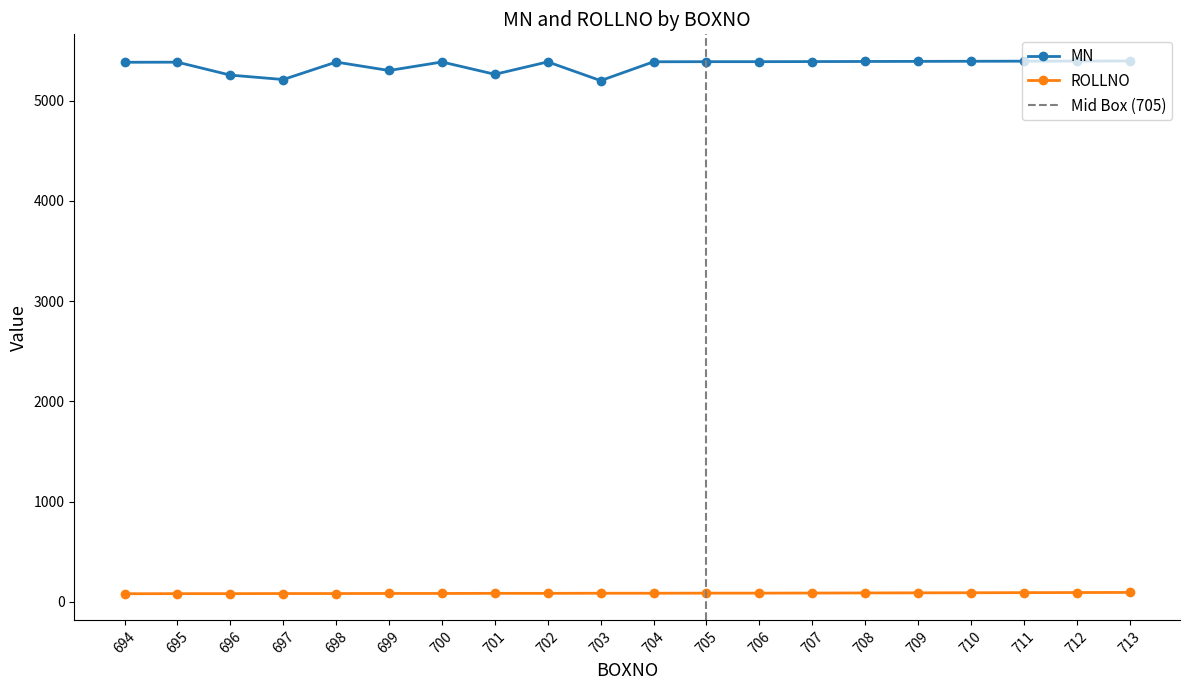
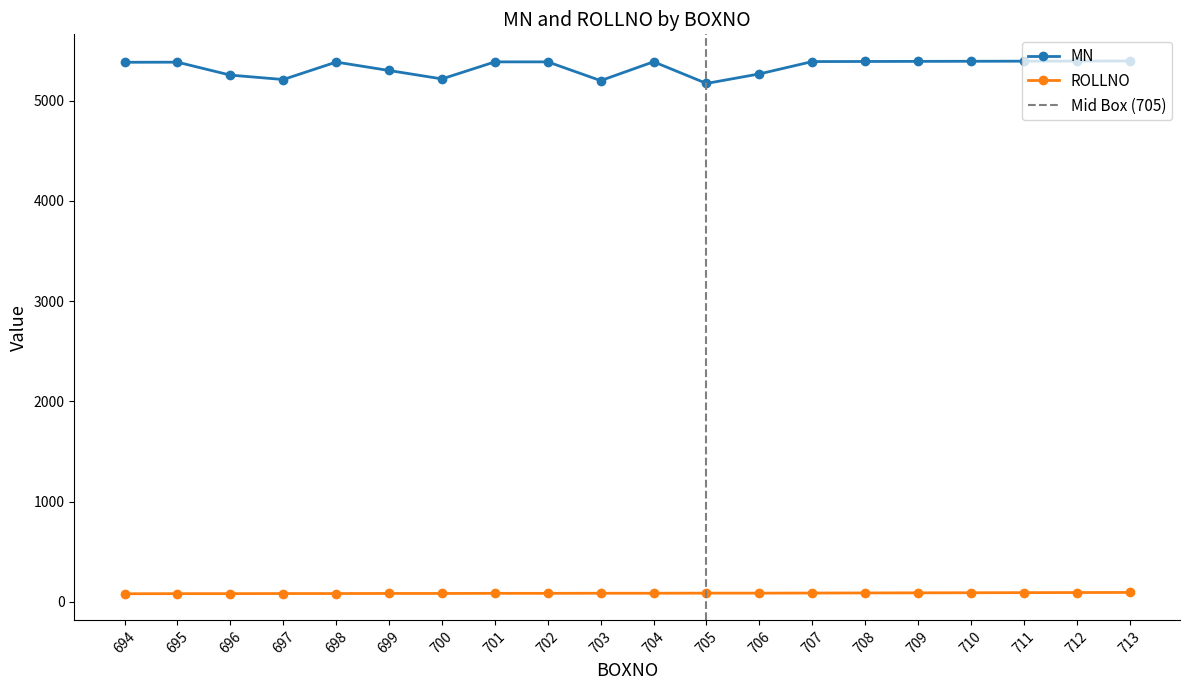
  {
    "MN": {
      "694": 5380,
      "695": 5380,
      "696": 5250,
      "697": 5210,
      "698": 5380,
      "699": 5300,
-     "700": 5390,
-     "701": 5260,
+     "700": 5220,
+     "701": 5390,
      "702": 5390,
      "703": 5200,
      "704": 5390,
-     "705": 5390,
-     "706": 5390,
+     "705": 5170,
+     "706": 5270,
      "707": 5390,
      "708": 5390,
      "709": 5390,
      "710": 5390
    },
    "ROLLNO": {
      "694": 80,
      "695": 80,
      "696": 80,
      "697": 80,
      "698": 80,
      "699": 90,
      "700": 90,
      "701": 90,
      "702": 90,
      "703": 90,
      "704": 90,
      "705": 90,
      "706": 90,
      "707": 90,
      "708": 90,
      "709": 90,
      "710": 90,
      "711": 90,
      "712": 90,
      "713": 100
    }
  }
